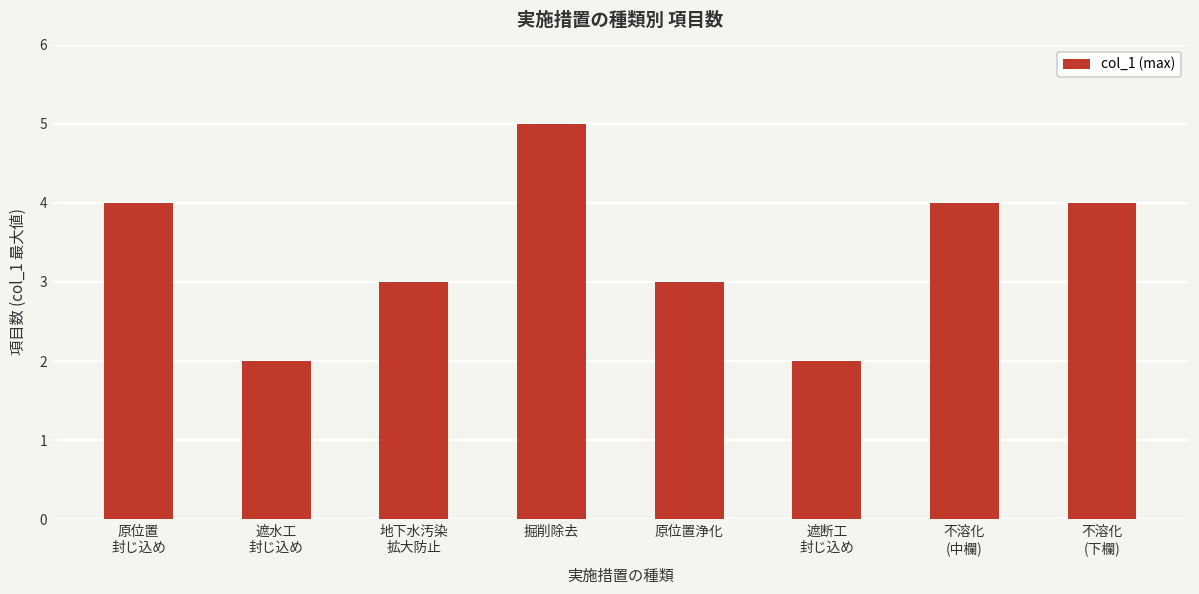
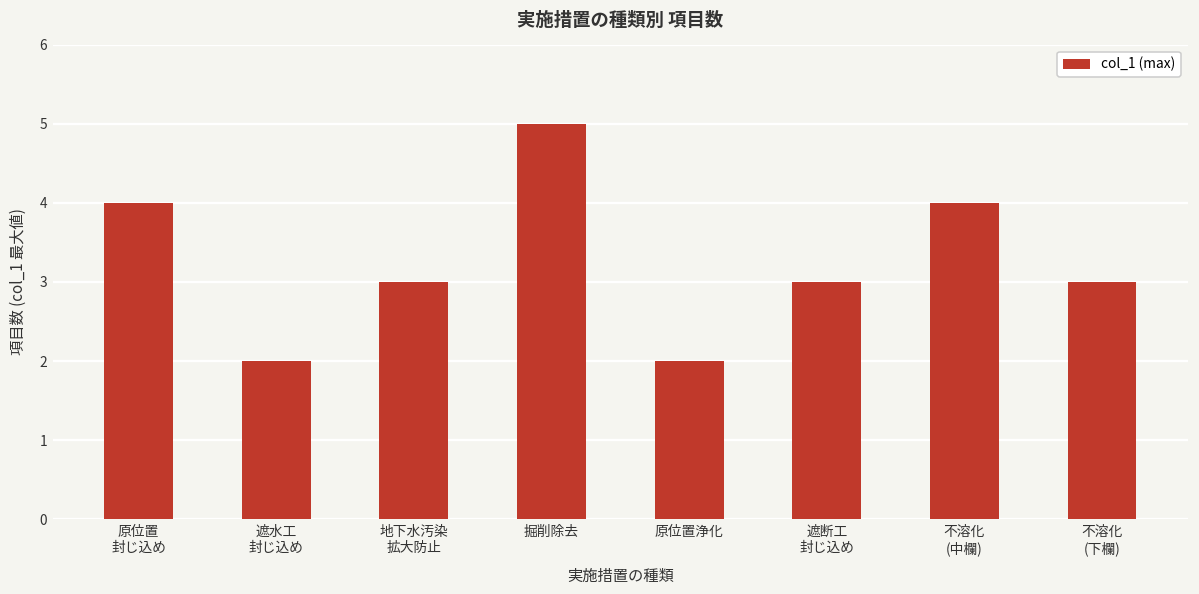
  {
    "原位置 封じ込め": 4,
    "遮水工 封じ込め": 2,
    "地下水汚染 拡大防止": 3,
    "掘削除去": 5,
-   "原位置浄化": 3,
-   "遮断工 封じ込め": 2,
+   "原位置浄化": 2,
+   "遮断工 封じ込め": 3,
    "不溶化 (中欄)": 4,
-   "不溶化 (下欄)": 4
+   "不溶化 (下欄)": 3
  }
